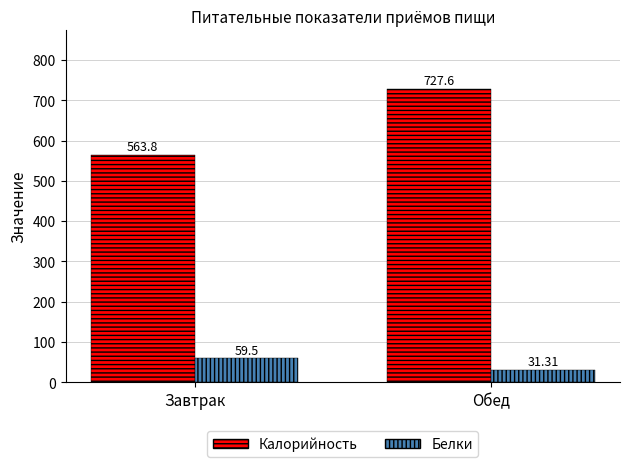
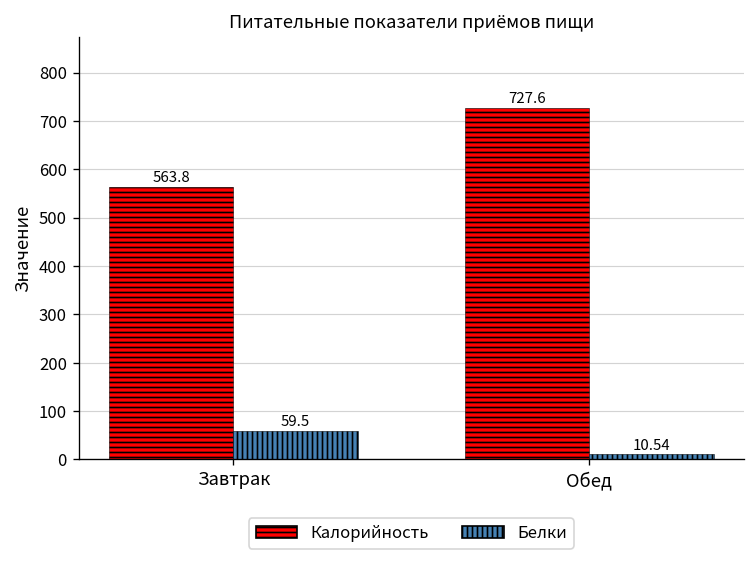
  {
    "Калорийность": {
      "Завтрак": 563.8,
      "Обед": 727.6
    },
    "Белки": {
      "Завтрак": 59.5,
-     "Обед": 31.31
+     "Обед": 10.54
    }
  }
